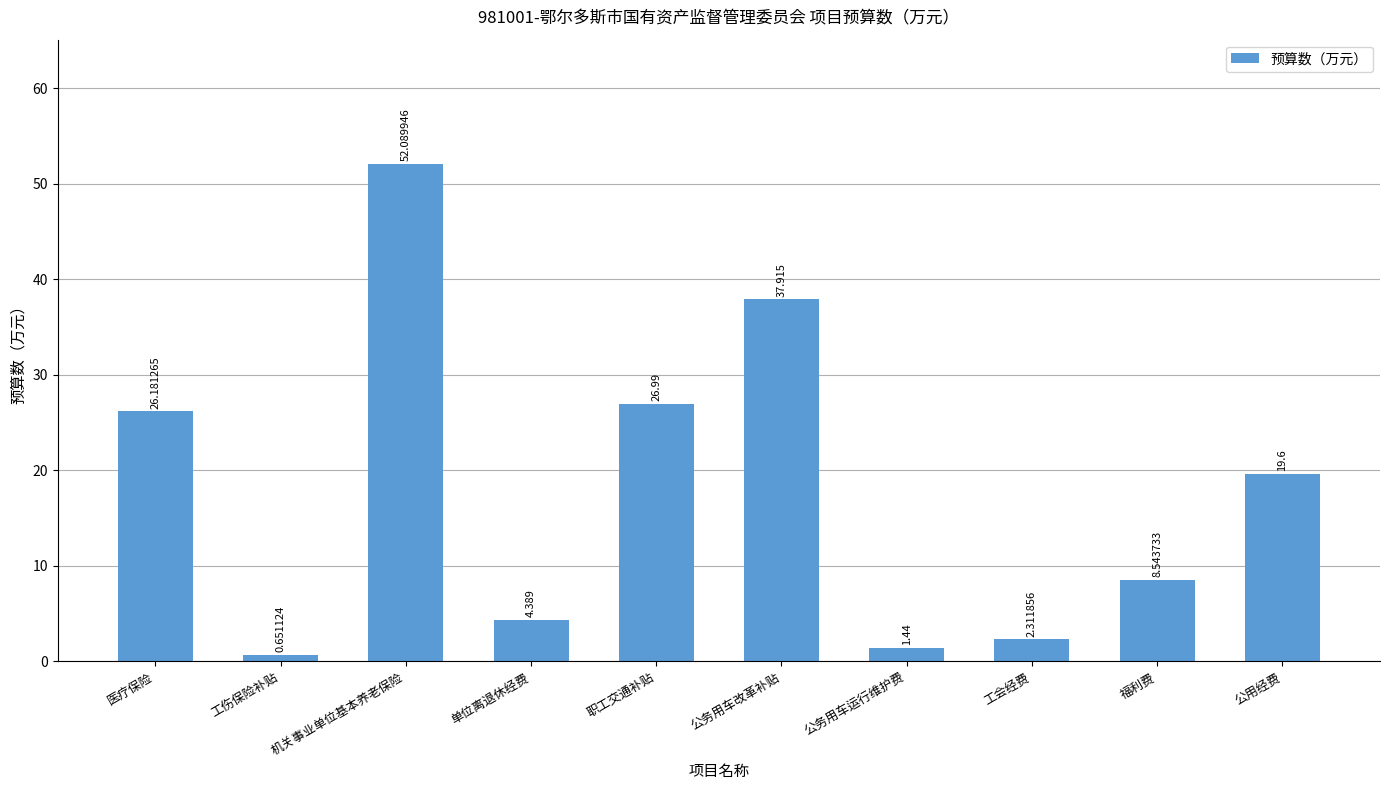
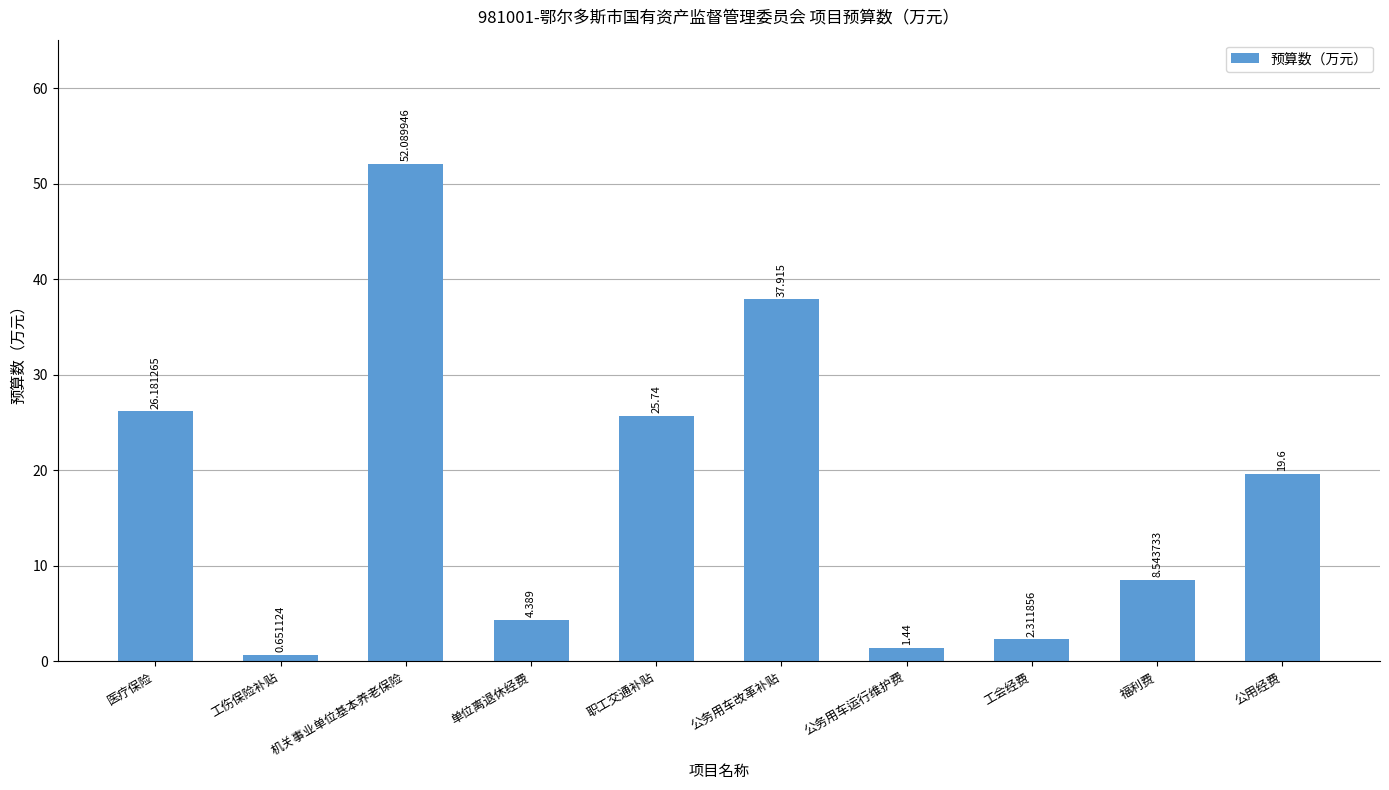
  {
    "医疗保险": 26.181265,
    "工伤保险补贴": 0.651124,
    "机关事业单位基本养老保险": 52.089946,
    "单位离退休经费": 4.389,
-   "职工交通补贴": 26.99,
+   "职工交通补贴": 25.74,
    "公务用车改革补贴": 37.915,
    "公务用车运行维护费": 1.44,
    "工会经费": 2.311856,
    "福利费": 8.543733,
    "公用经费": 19.6
  }
